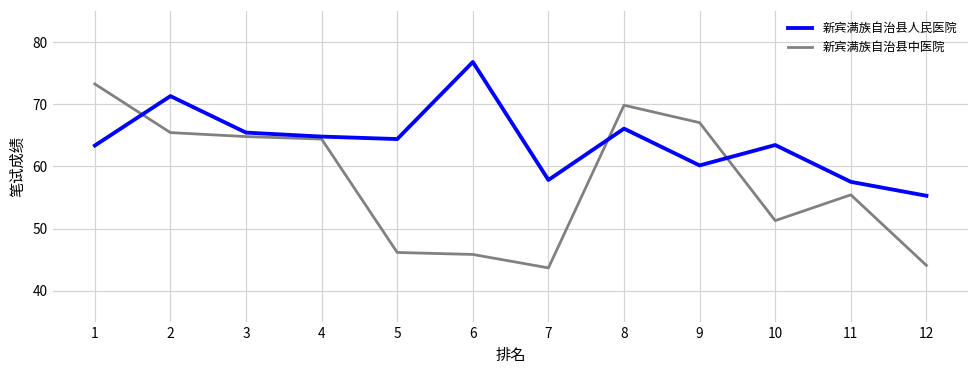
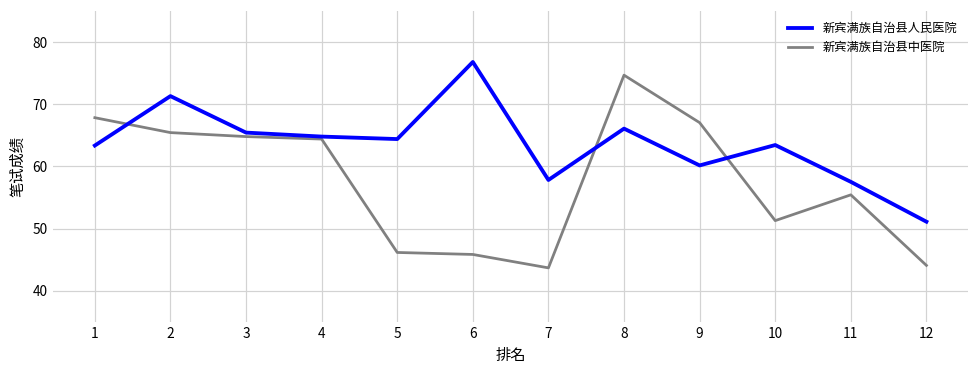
  {
    "新宾满族自治县人民医院": {
      "1": 63,
      "2": 71,
      "3": 65,
      "5": 64,
      "6": 77,
      "7": 58,
      "8": 66,
      "9": 60,
      "10": 63,
      "11": 58,
-     "12": 55
+     "12": 51
    },
    "新宾满族自治县中医院": {
-     "1": 73,
+     "1": 68,
      "2": 65,
      "3": 65,
      "5": 46,
      "6": 46,
      "7": 44,
-     "8": 70,
+     "8": 75,
      "9": 67,
      "10": 51,
      "11": 55,
      "12": 44
    }
  }
